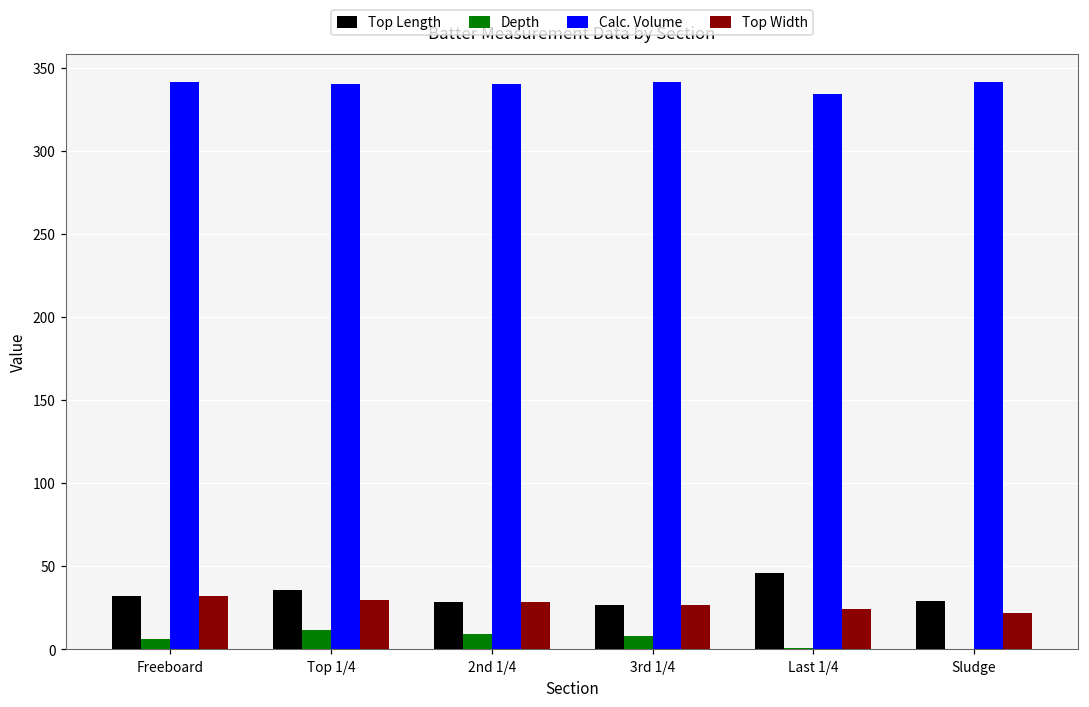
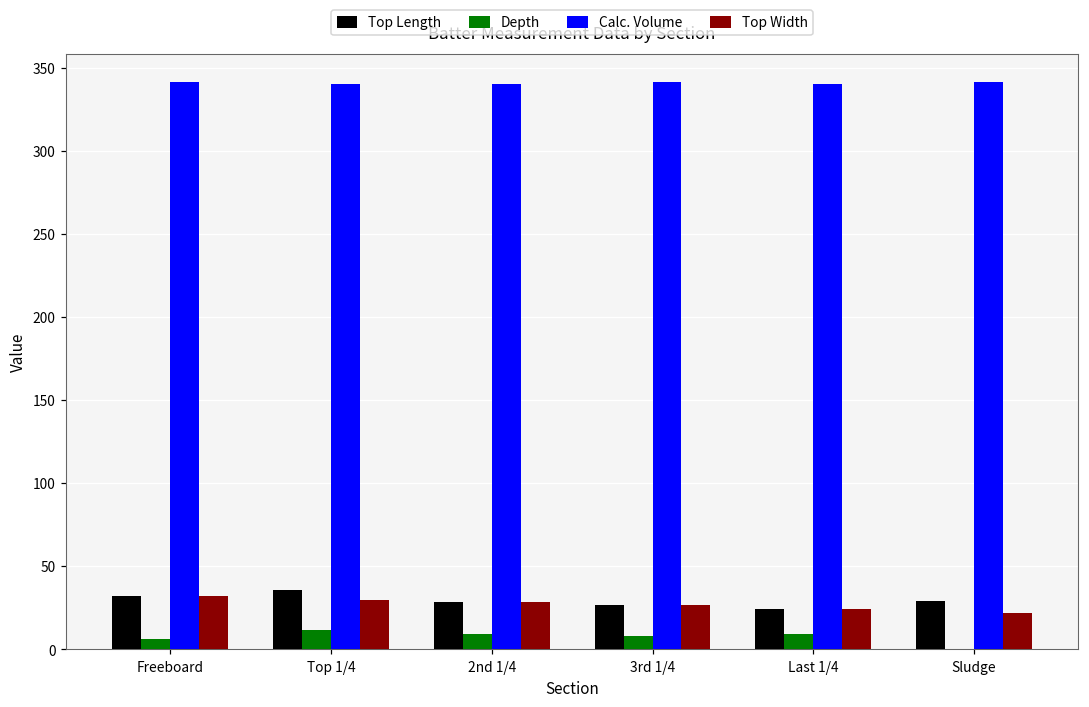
  {
    "Top Length": {
      "Freeboard": 32,
      "Top 1/4": 36,
      "2nd 1/4": 28,
      "3rd 1/4": 27,
-     "Last 1/4": 46,
+     "Last 1/4": 25,
      "Sludge": 29
    },
    "Depth": {
      "Freeboard": 6,
      "Top 1/4": 12,
      "2nd 1/4": 10,
      "3rd 1/4": 8,
-     "Last 1/4": 1
+     "Last 1/4": 9
    },
    "Calc. Volume": {
      "Freeboard": 341,
      "Top 1/4": 340,
      "2nd 1/4": 340,
      "3rd 1/4": 341,
-     "Last 1/4": 334,
+     "Last 1/4": 340,
      "Sludge": 341
    },
    "Top Width": {
      "Freeboard": 32,
      "Top 1/4": 30,
      "2nd 1/4": 28,
      "3rd 1/4": 27,
      "Last 1/4": 25,
      "Sludge": 22
    }
  }
